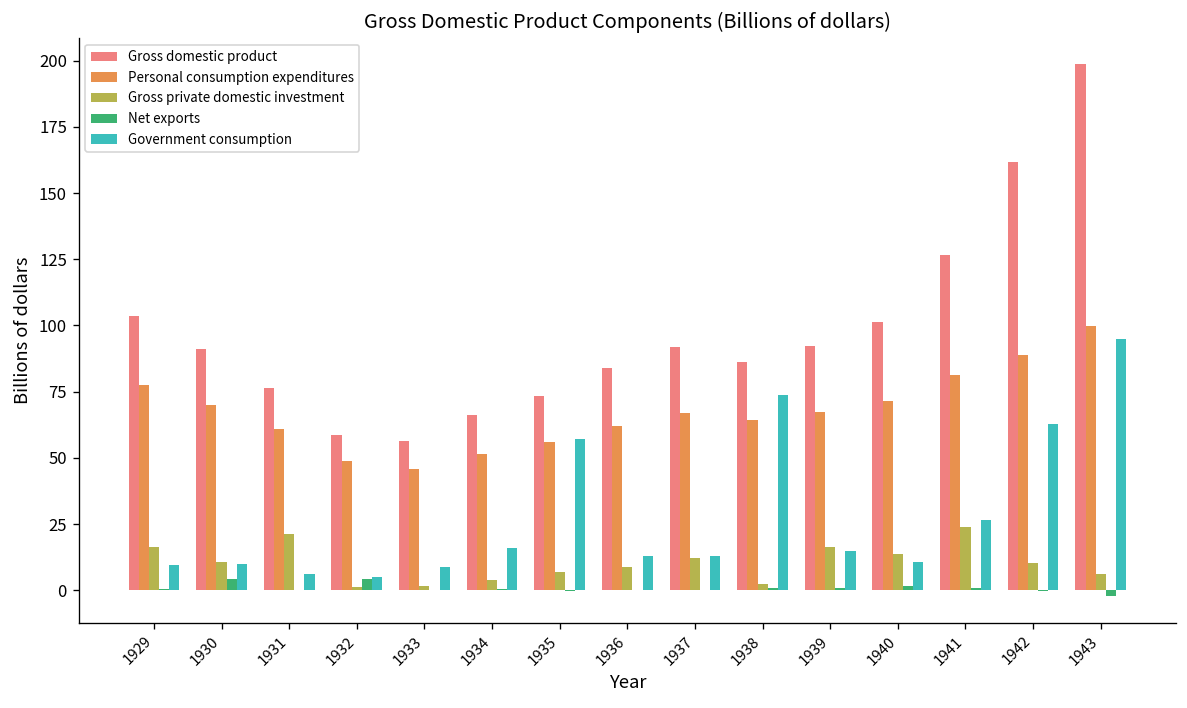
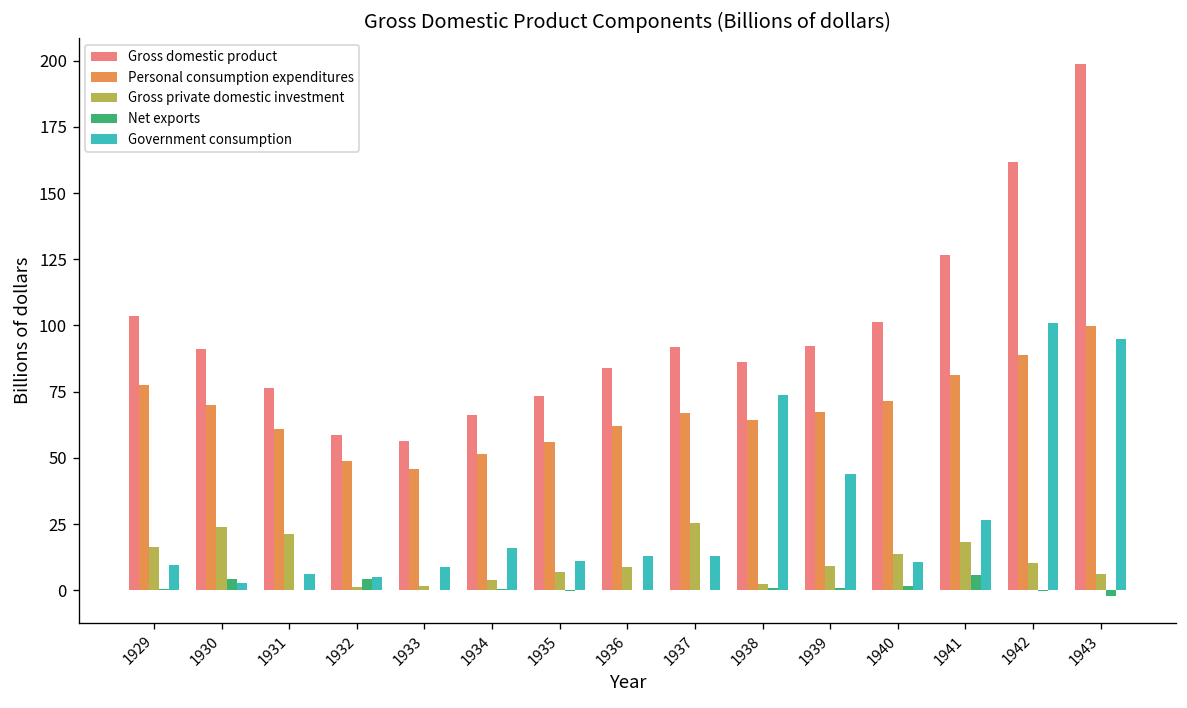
  {
    "Gross private domestic investment": {
      "1929": 17,
-     "1930": 11,
+     "1930": 24,
      "1931": 21,
      "1932": 1,
      "1933": 2,
      "1934": 4,
      "1935": 7,
      "1936": 9,
-     "1937": 12,
+     "1937": 25,
      "1938": 2,
-     "1939": 17,
+     "1939": 9,
      "1940": 14,
-     "1941": 24,
+     "1941": 18,
      "1942": 10,
      "1943": 6
    },
    "Net exports": {
      "1930": 4,
      "1931": 0,
      "1932": 4,
      "1940": 2,
-     "1941": 1,
+     "1941": 6,
      "1943": -2
    },
    "Government consumption": {
      "1929": 9,
-     "1930": 10,
+     "1930": 3,
      "1931": 6,
      "1932": 5,
      "1933": 9,
      "1934": 16,
-     "1935": 57,
+     "1935": 11,
      "1936": 13,
      "1937": 13,
      "1938": 74,
-     "1939": 15,
+     "1939": 44,
      "1940": 11,
      "1941": 27,
-     "1942": 63,
+     "1942": 101,
      "1943": 95
    }
  }
